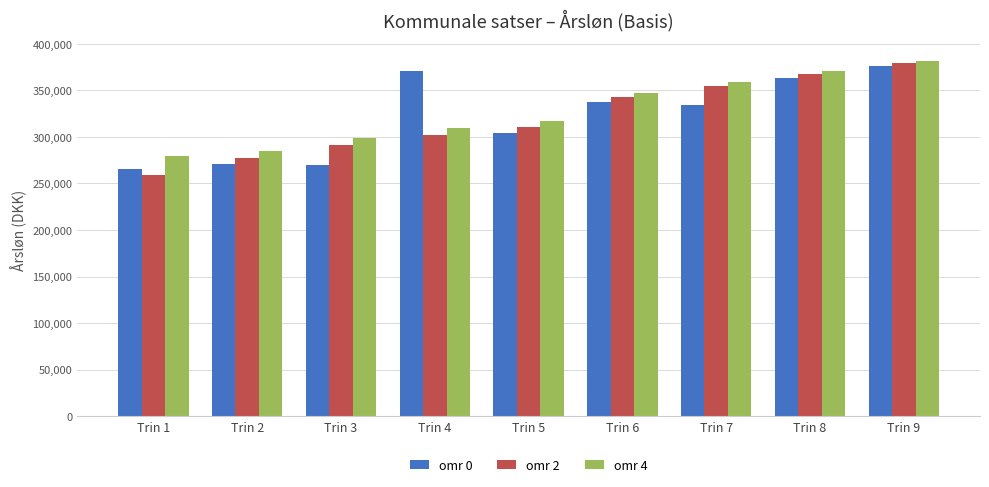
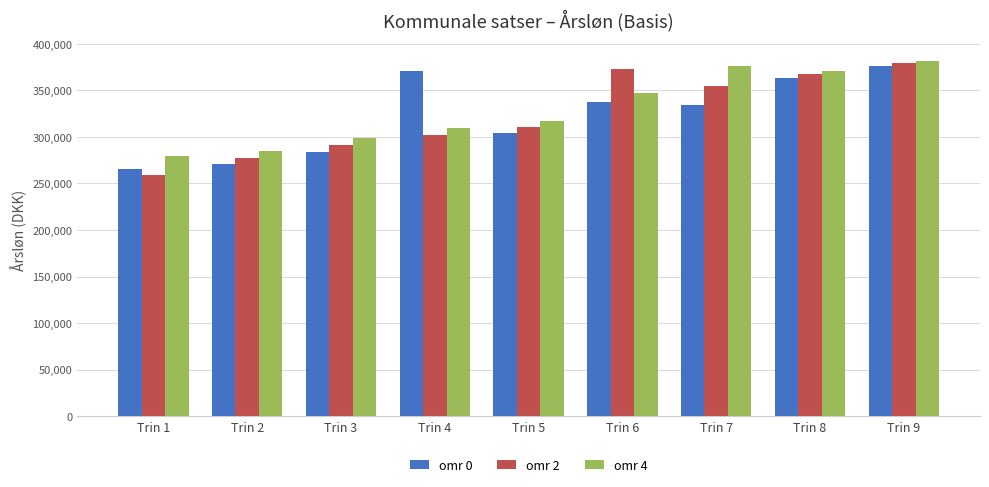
  {
    "omr 0": {
      "Trin 1": "270,000",
      "Trin 2": "270,000",
-     "Trin 3": "270,000",
+     "Trin 3": "280,000",
      "Trin 4": "370,000",
      "Trin 5": "300,000",
      "Trin 6": "340,000",
      "Trin 7": "330,000",
      "Trin 8": "360,000",
      "Trin 9": "380,000"
    },
    "omr 2": {
      "Trin 1": "260,000",
      "Trin 2": "280,000",
      "Trin 3": "290,000",
      "Trin 4": "300,000",
      "Trin 5": "310,000",
-     "Trin 6": "340,000",
+     "Trin 6": "370,000",
      "Trin 7": "360,000",
      "Trin 8": "370,000",
      "Trin 9": "380,000"
    },
    "omr 4": {
      "Trin 1": "280,000",
      "Trin 2": "290,000",
      "Trin 3": "300,000",
      "Trin 4": "310,000",
      "Trin 5": "320,000",
      "Trin 6": "350,000",
-     "Trin 7": "360,000",
+     "Trin 7": "380,000",
      "Trin 8": "370,000",
      "Trin 9": "380,000"
    }
  }
